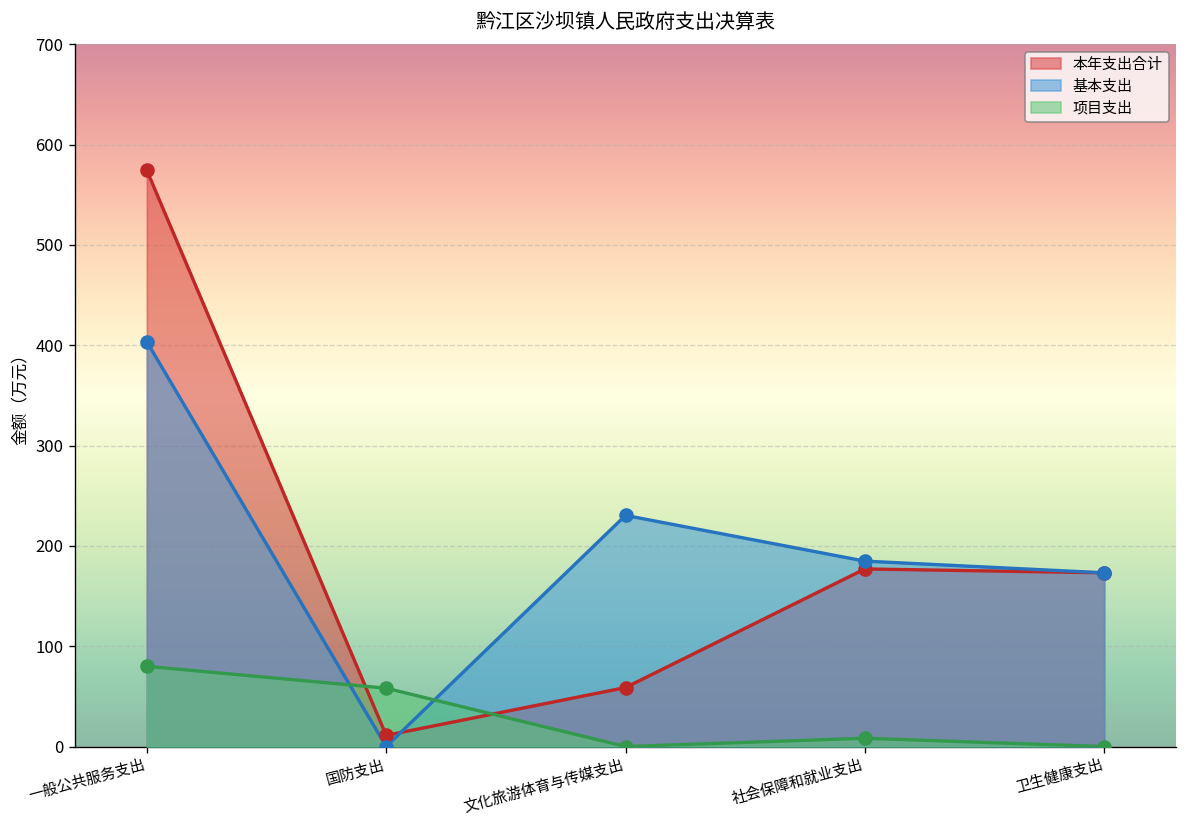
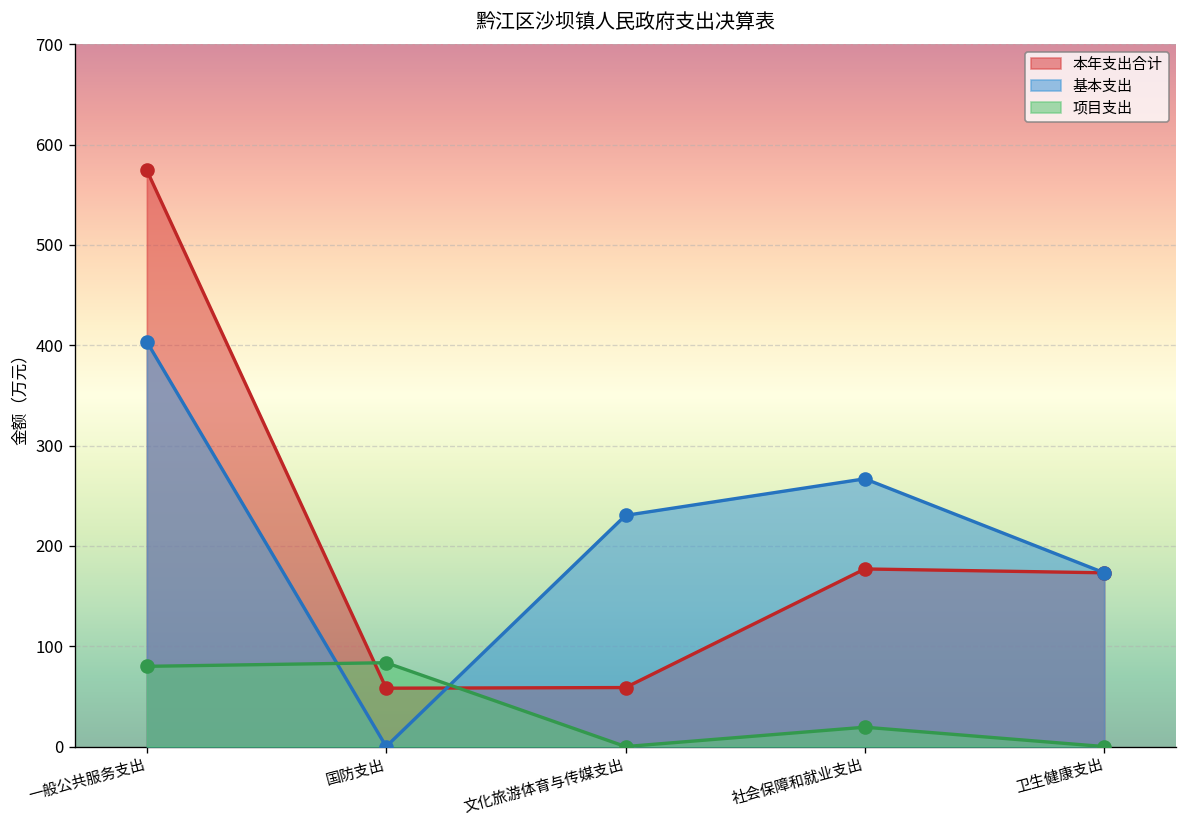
  {
    "本年支出合计": {
      "一般公共服务支出": 570,
-     "国防支出": 10,
+     "国防支出": 60,
      "文化旅游体育与传媒支出": 60,
      "社会保障和就业支出": 180
    },
    "基本支出": {
      "一般公共服务支出": 400,
      "国防支出": 0,
      "文化旅游体育与传媒支出": 230,
-     "社会保障和就业支出": 180
+     "社会保障和就业支出": 270
    },
    "项目支出": {
      "一般公共服务支出": 80,
-     "国防支出": 60,
+     "国防支出": 80,
      "文化旅游体育与传媒支出": 0,
-     "社会保障和就业支出": 10,
+     "社会保障和就业支出": 20,
      "卫生健康支出": 0
    }
  }
